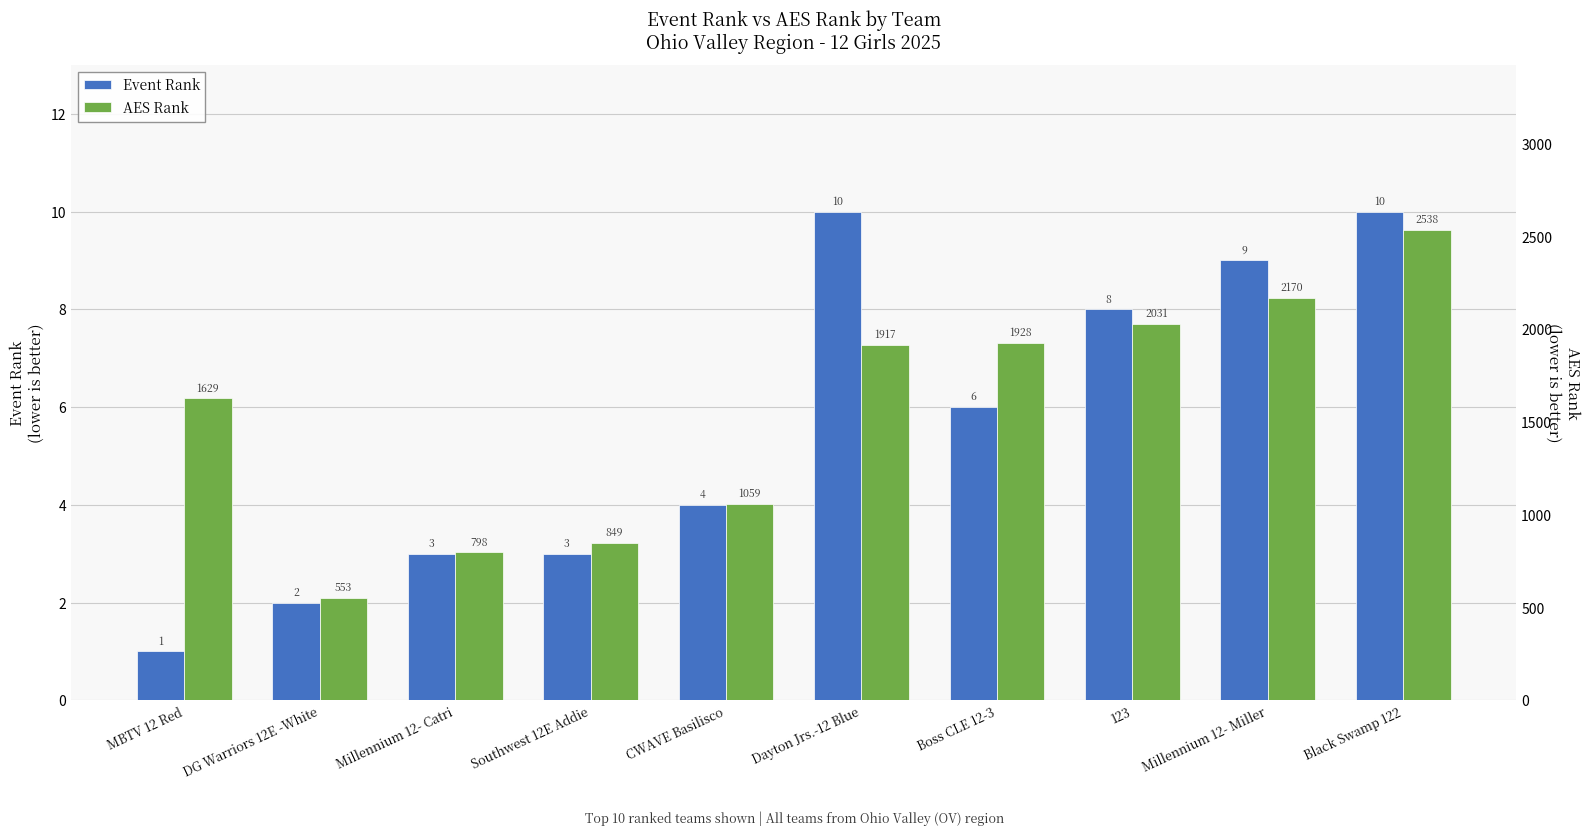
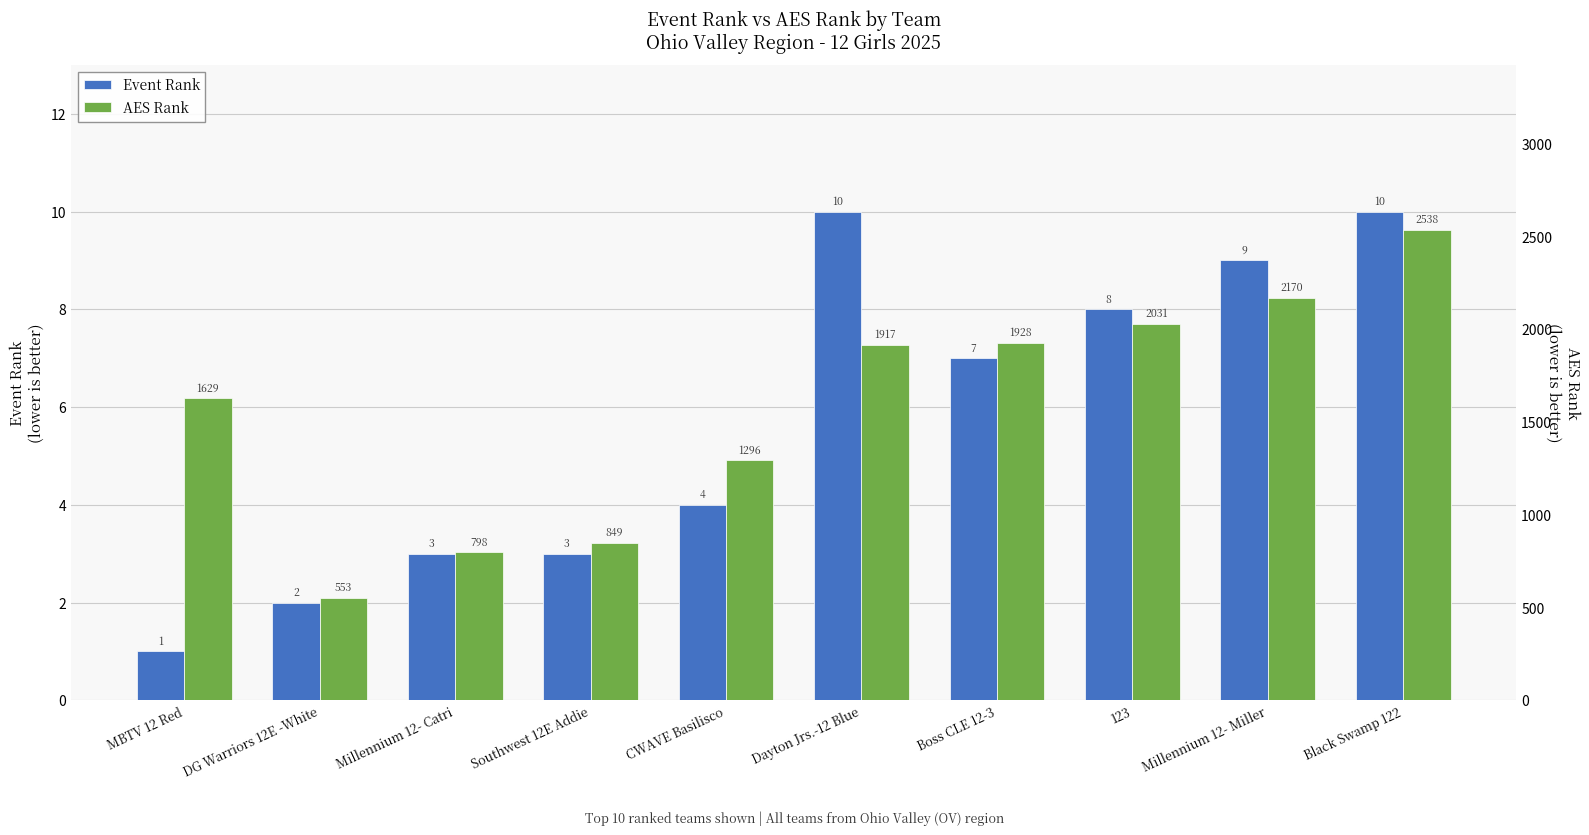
  {
    "Event Rank": {
      "MBTV 12 Red": 1,
      "DG Warriors 12E -White": 2,
      "Millennium 12- Catri": 3,
      "Southwest 12E Addie": 3,
      "CWAVE Basilisco": 4,
      "Dayton Jrs.-12 Blue": 10,
-     "Boss CLE 12-3": 6,
+     "Boss CLE 12-3": 7,
      "123": 8,
      "Millennium 12- Miller": 9,
      "Black Swamp 122": 10
    },
    "AES Rank": {
      "MBTV 12 Red": 1629,
      "DG Warriors 12E -White": 553,
      "Millennium 12- Catri": 798,
      "Southwest 12E Addie": 849,
-     "CWAVE Basilisco": 1059,
+     "CWAVE Basilisco": 1296,
      "Dayton Jrs.-12 Blue": 1917,
      "Boss CLE 12-3": 1928,
      "123": 2031,
      "Millennium 12- Miller": 2170,
      "Black Swamp 122": 2538
    }
  }
